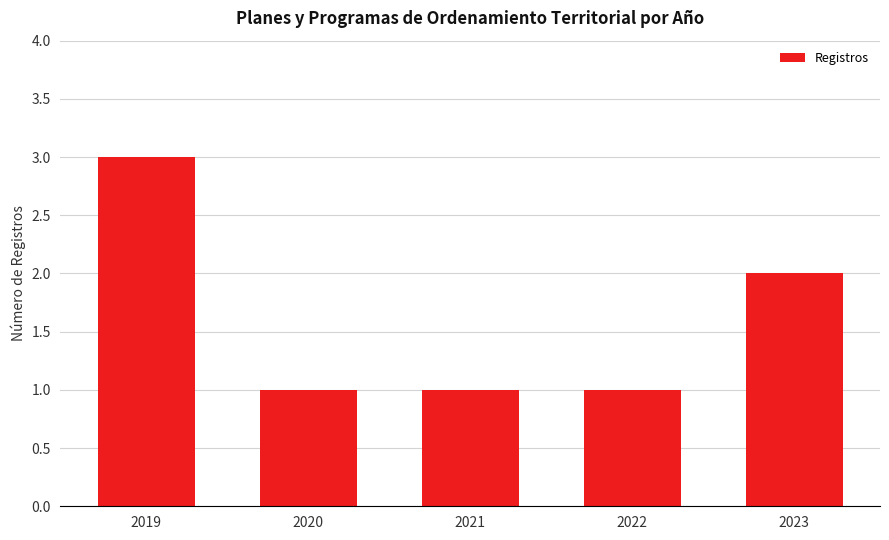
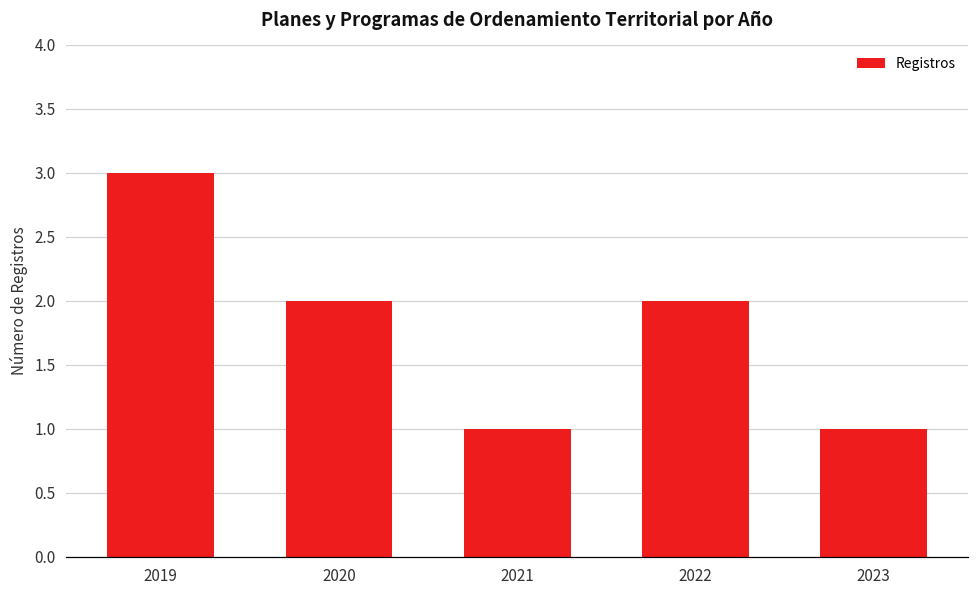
  {
    "2019": 3,
-   "2020": 1,
+   "2020": 2,
    "2021": 1,
-   "2022": 1,
-   "2023": 2
+   "2022": 2,
+   "2023": 1
  }
